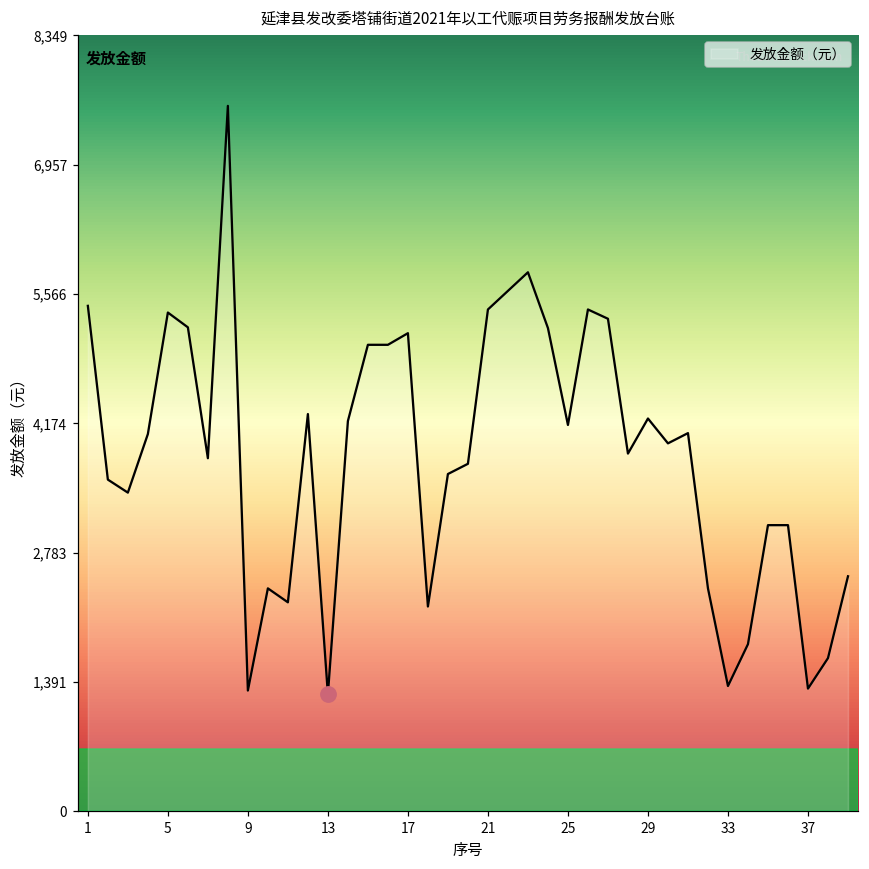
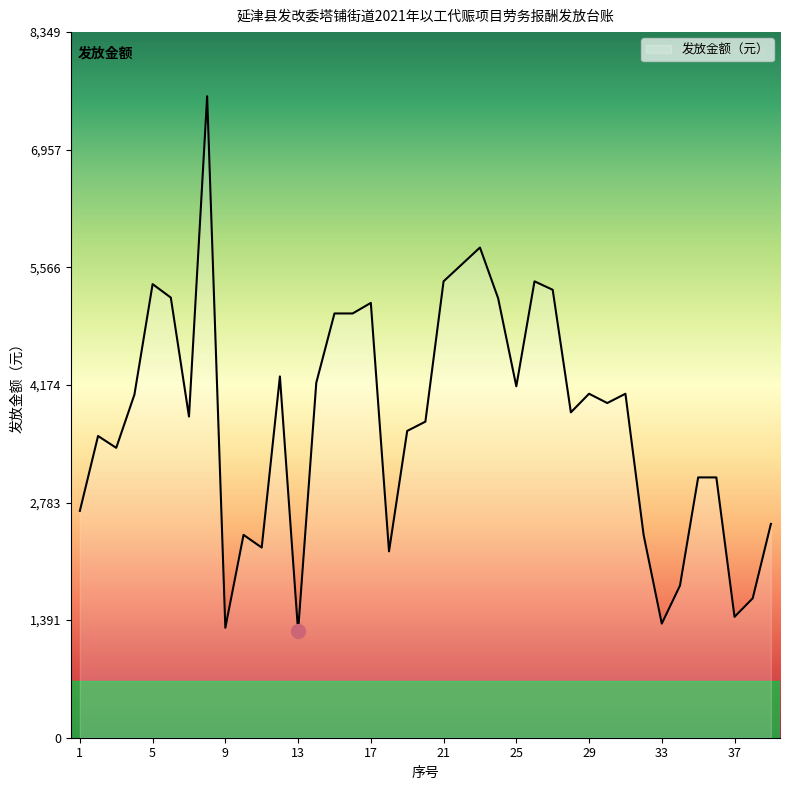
  {
    "发放金额（元）": {
-     "1": "5,400",
+     "1": "2,700",
      "5": "5,400",
      "9": "1,300",
      "17": "5,100",
      "21": "5,400",
      "25": "4,200",
-     "29": "4,200",
+     "29": "4,100",
      "33": "1,400",
-     "37": "1,300"
+     "37": "1,400"
    }
  }
